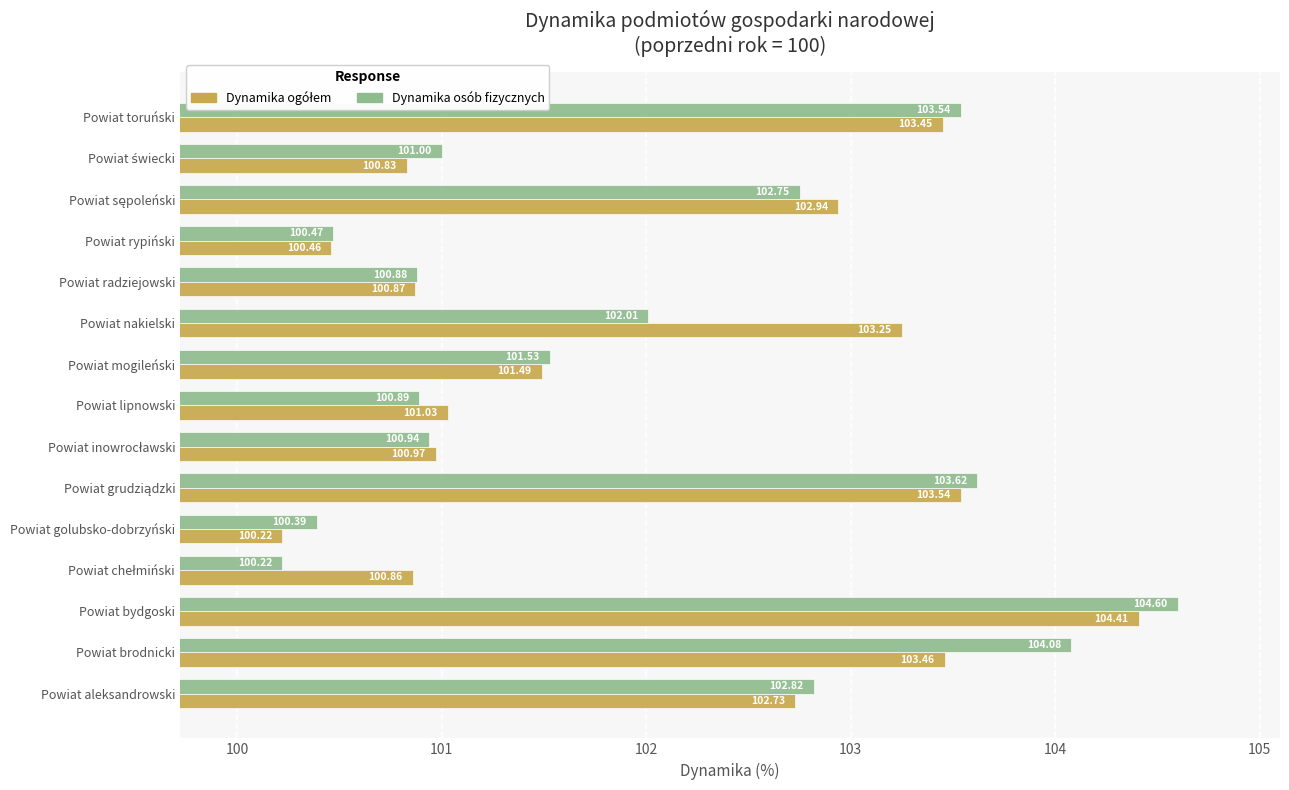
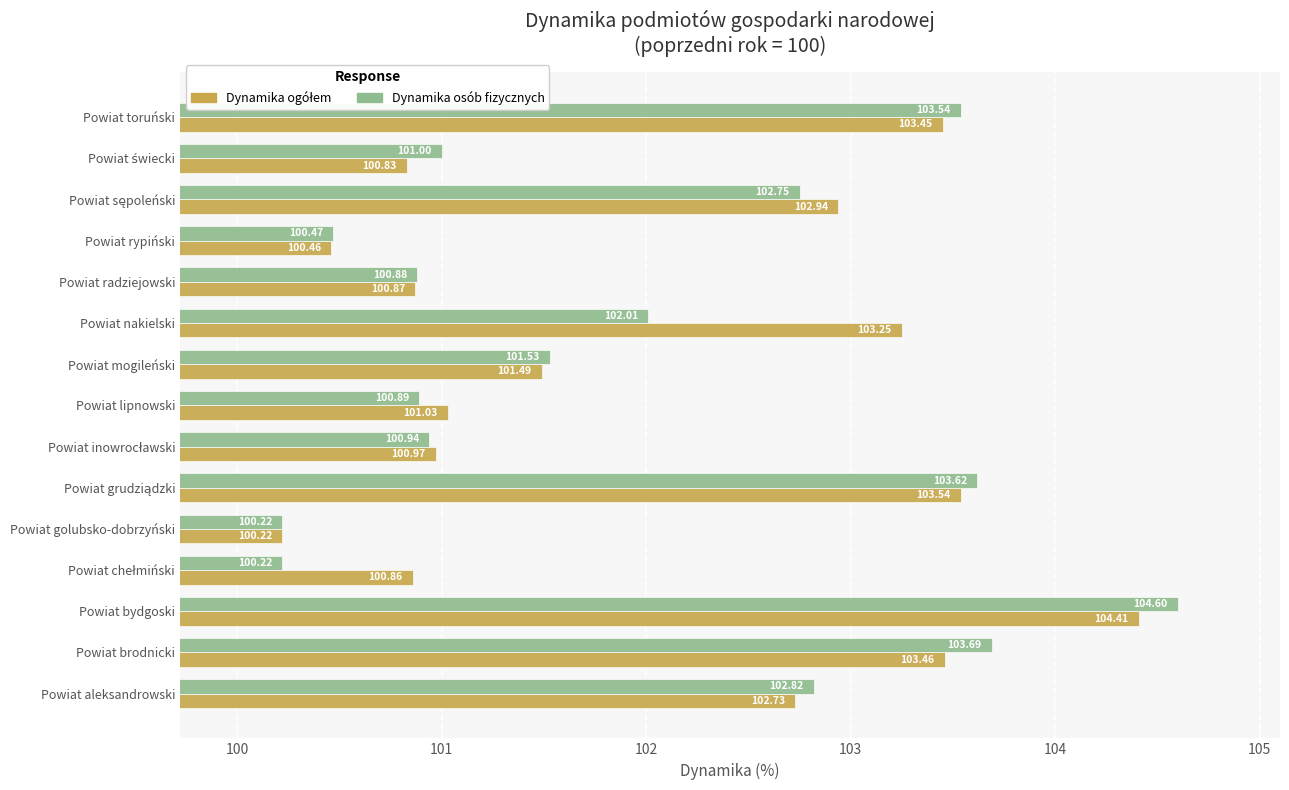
  {
    "Dynamika ogółem": {
      "Powiat toruński": 103.45,
      "Powiat świecki": 100.83,
      "Powiat sępoleński": 102.94,
      "Powiat rypiński": 100.46,
      "Powiat radziejowski": 100.87,
      "Powiat nakielski": 103.25,
      "Powiat mogileński": 101.49,
      "Powiat lipnowski": 101.03,
      "Powiat inowrocławski": 100.97,
      "Powiat grudziądzki": 103.54,
      "Powiat golubsko-dobrzyński": 100.22,
      "Powiat chełmiński": 100.86,
      "Powiat bydgoski": 104.41,
      "Powiat brodnicki": 103.46,
      "Powiat aleksandrowski": 102.73
    },
    "Dynamika osób fizycznych": {
      "Powiat toruński": 103.54,
      "Powiat świecki": 101.00,
      "Powiat sępoleński": 102.75,
      "Powiat rypiński": 100.47,
      "Powiat radziejowski": 100.88,
      "Powiat nakielski": 102.01,
      "Powiat mogileński": 101.53,
      "Powiat lipnowski": 100.89,
      "Powiat inowrocławski": 100.94,
      "Powiat grudziądzki": 103.62,
-     "Powiat golubsko-dobrzyński": 100.39,
+     "Powiat golubsko-dobrzyński": 100.22,
      "Powiat chełmiński": 100.22,
      "Powiat bydgoski": 104.60,
-     "Powiat brodnicki": 104.08,
+     "Powiat brodnicki": 103.69,
      "Powiat aleksandrowski": 102.82
    }
  }
